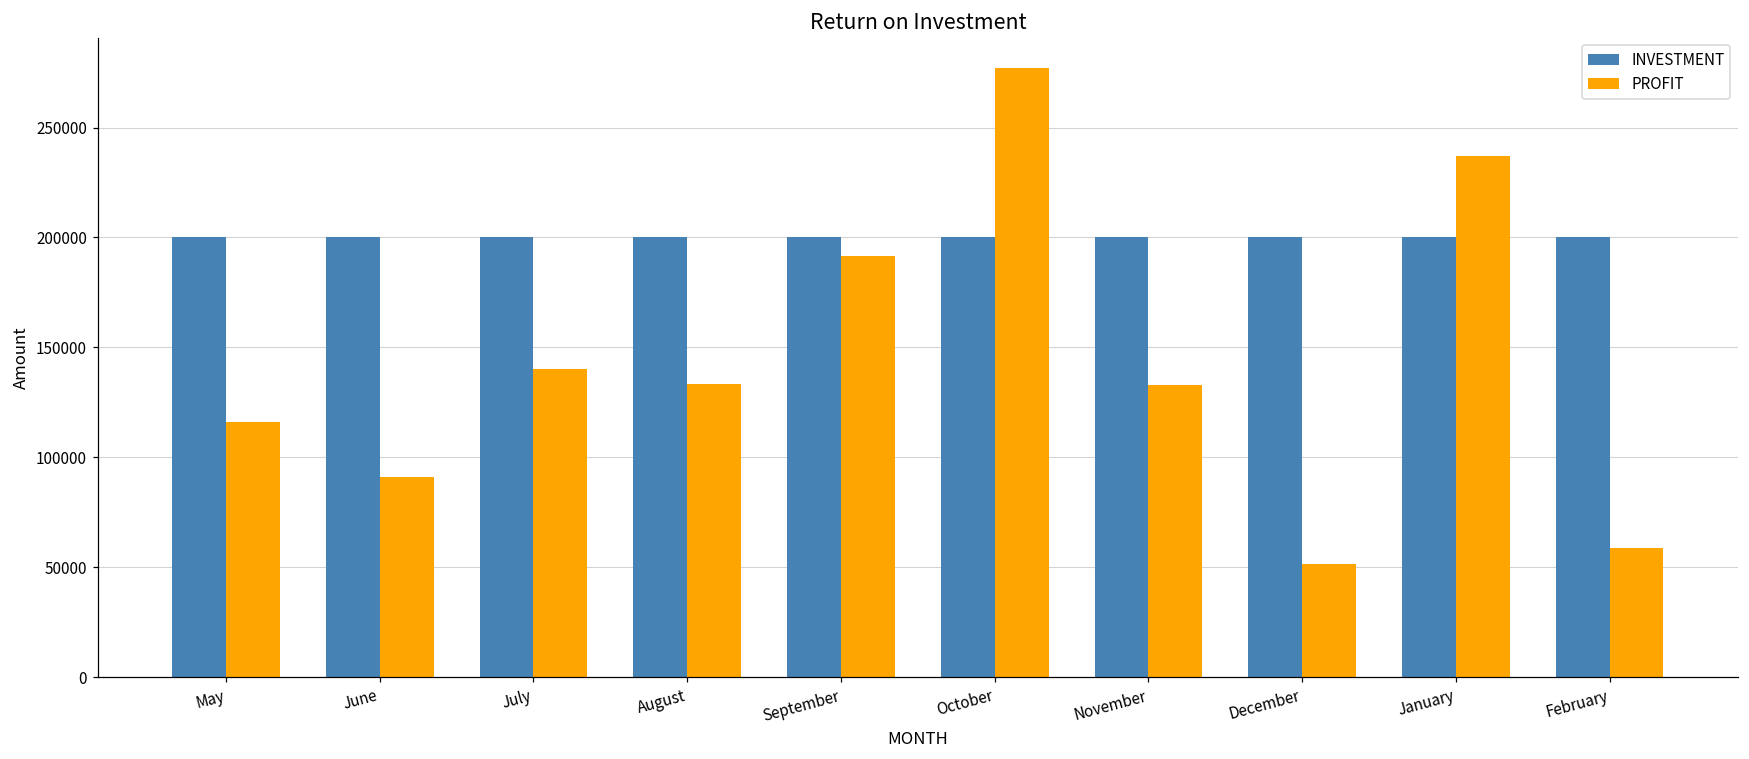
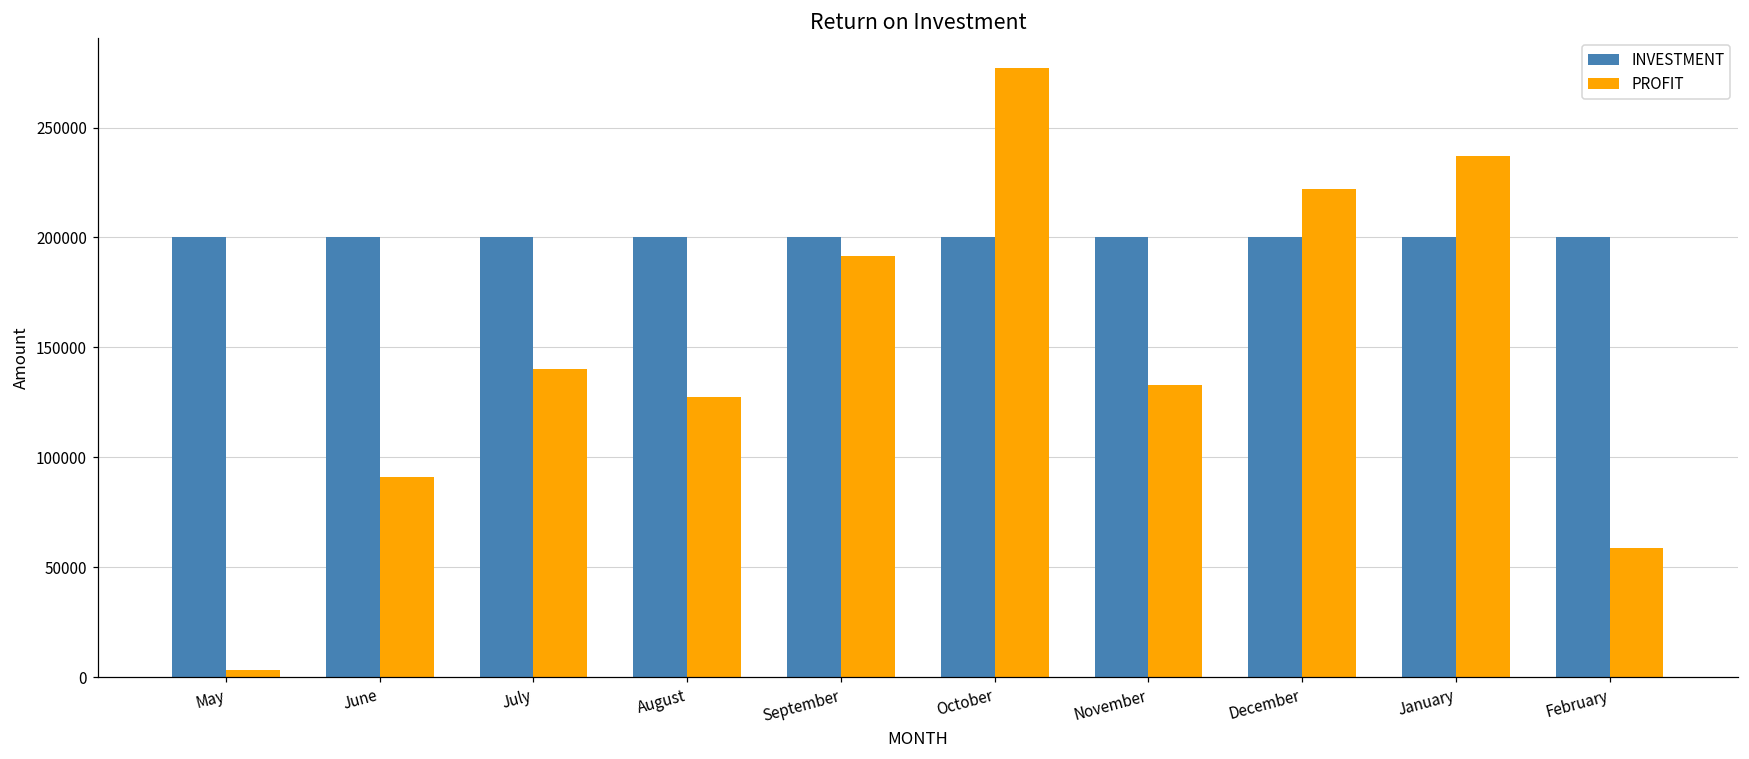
  {
    "INVESTMENT": {
      "May": 200000,
      "June": 200000,
      "July": 200000,
      "August": 200000,
      "September": 200000,
      "October": 200000,
      "November": 200000,
      "December": 200000,
      "January": 200000,
      "February": 200000
    },
    "PROFIT": {
-     "May": 116000,
+     "May": 3000,
      "June": 91000,
      "July": 140000,
-     "August": 133000,
+     "August": 127000,
      "September": 192000,
      "October": 277000,
      "November": 133000,
-     "December": 51000,
+     "December": 222000,
      "January": 237000,
      "February": 59000
    }
  }
